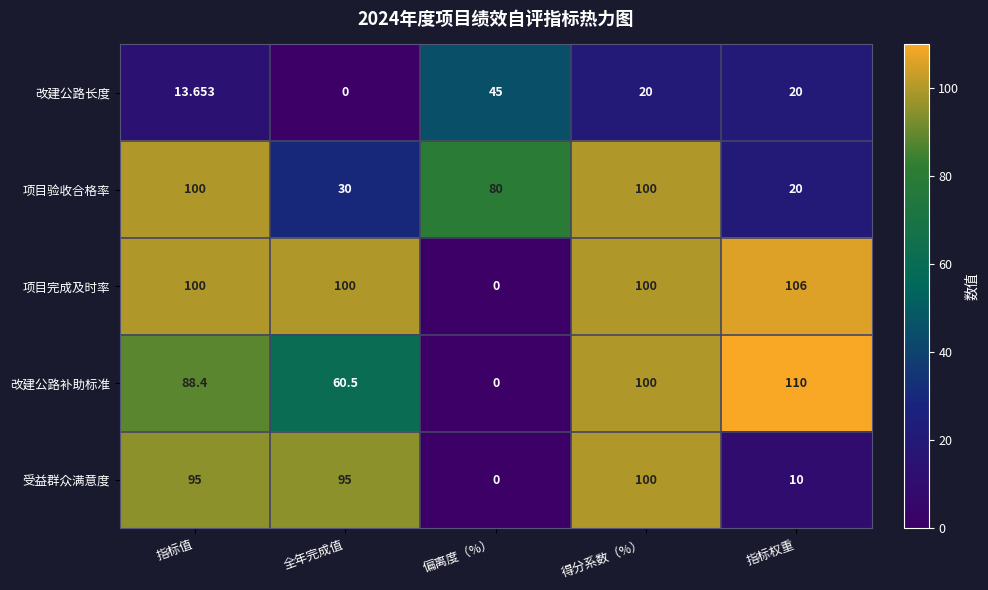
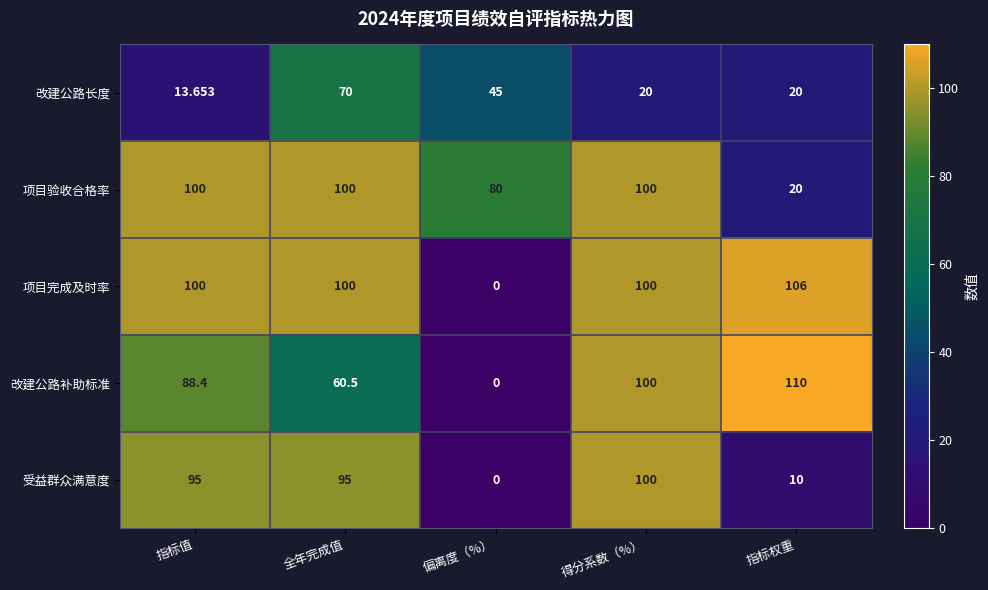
  {
    "改建公路长度": {
      "指标值": 13.653,
-     "全年完成值": 0,
+     "全年完成值": 70,
      "偏离度（%）": 45,
      "得分系数（%）": 20,
      "指标权重": 20
    },
    "项目验收合格率": {
      "指标值": 100,
-     "全年完成值": 30,
+     "全年完成值": 100,
      "偏离度（%）": 80,
      "得分系数（%）": 100,
      "指标权重": 20
    },
    "项目完成及时率": {
      "指标值": 100,
      "全年完成值": 100,
      "偏离度（%）": 0,
      "得分系数（%）": 100,
      "指标权重": 106
    },
    "改建公路补助标准": {
      "指标值": 88.4,
      "全年完成值": 60.5,
      "偏离度（%）": 0,
      "得分系数（%）": 100,
      "指标权重": 110
    },
    "受益群众满意度": {
      "指标值": 95,
      "全年完成值": 95,
      "偏离度（%）": 0,
      "得分系数（%）": 100,
      "指标权重": 10
    }
  }
